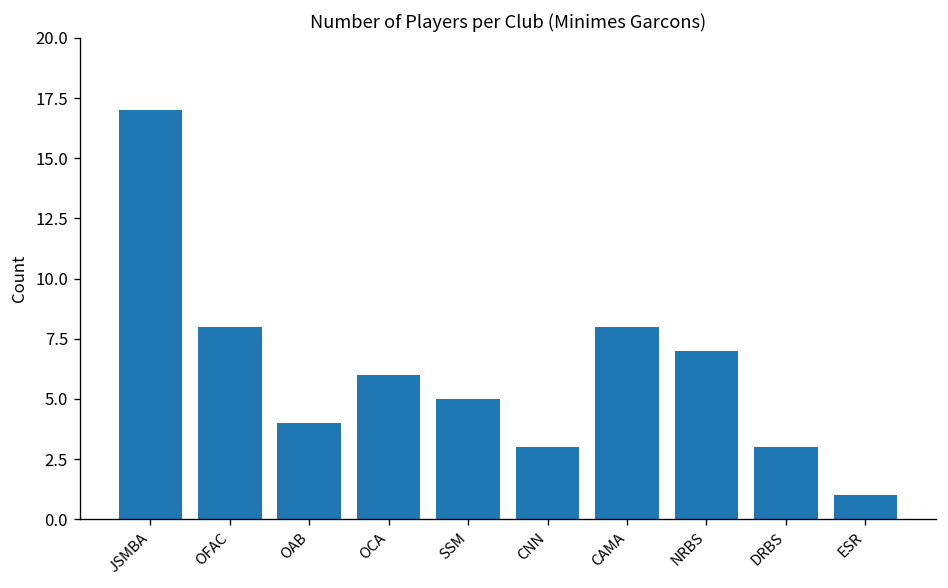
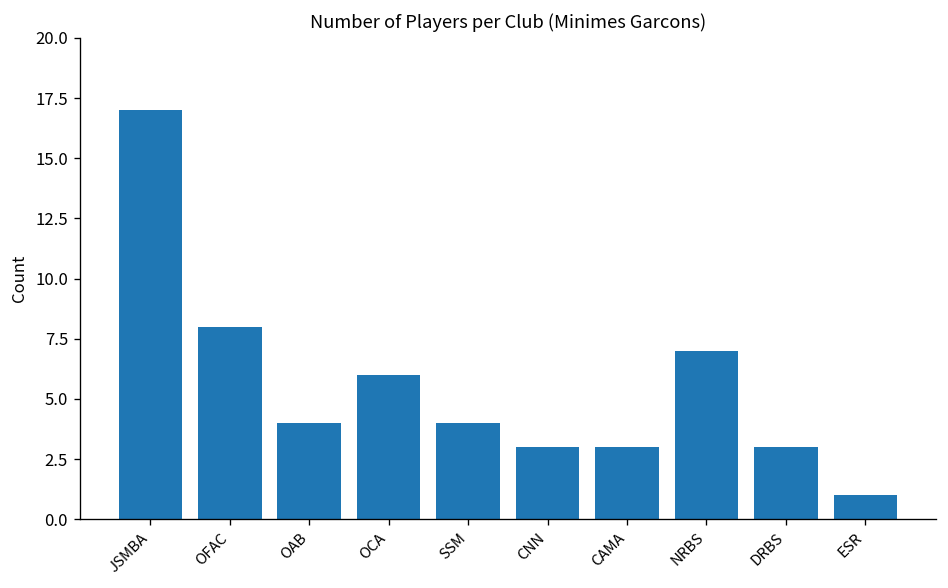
  {
    "JSMBA": 17,
    "OFAC": 8,
    "OAB": 4,
    "OCA": 6,
-   "SSM": 5,
+   "SSM": 4,
    "CNN": 3,
-   "CAMA": 8,
+   "CAMA": 3,
    "NRBS": 7,
    "DRBS": 3,
    "ESR": 1
  }
